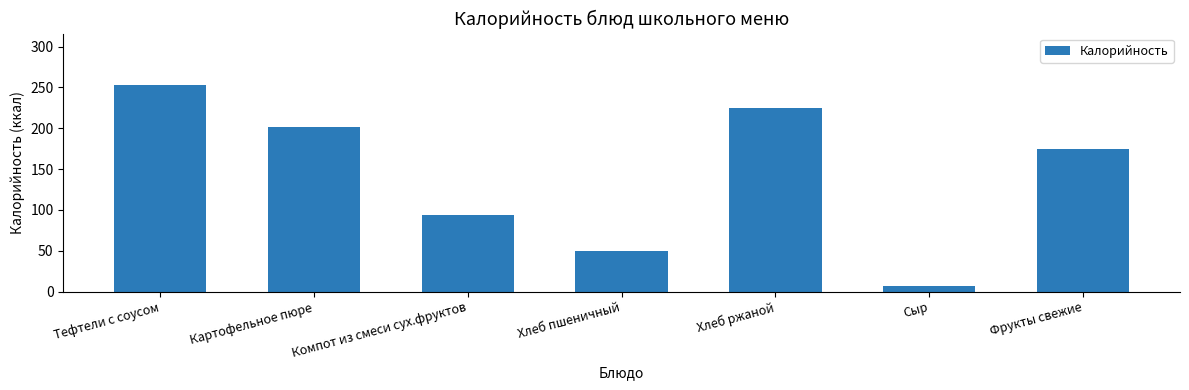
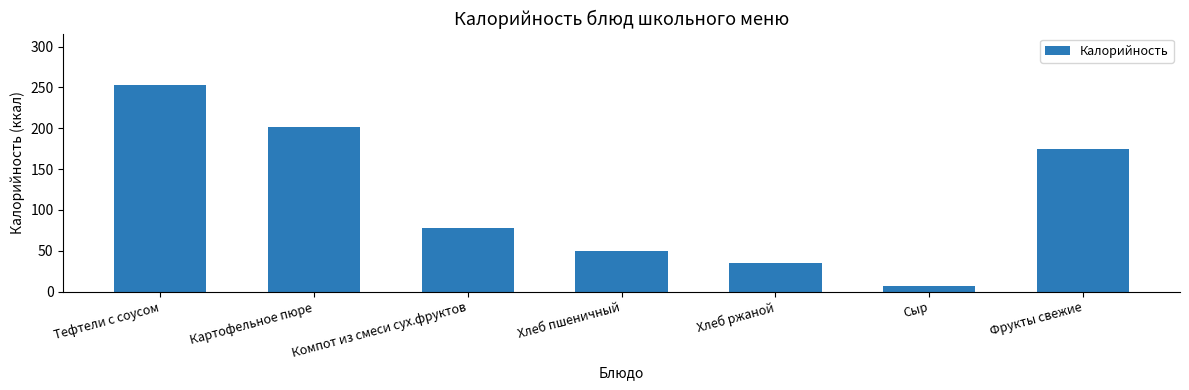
  {
    "Тефтели с соусом": 250,
    "Картофельное пюре": 200,
-   "Компот из смеси сух.фруктов": 90,
+   "Компот из смеси сух.фруктов": 80,
    "Хлеб пшеничный": 50,
-   "Хлеб ржаной": 230,
+   "Хлеб ржаной": 40,
    "Сыр": 10,
    "Фрукты свежие": 180
  }
